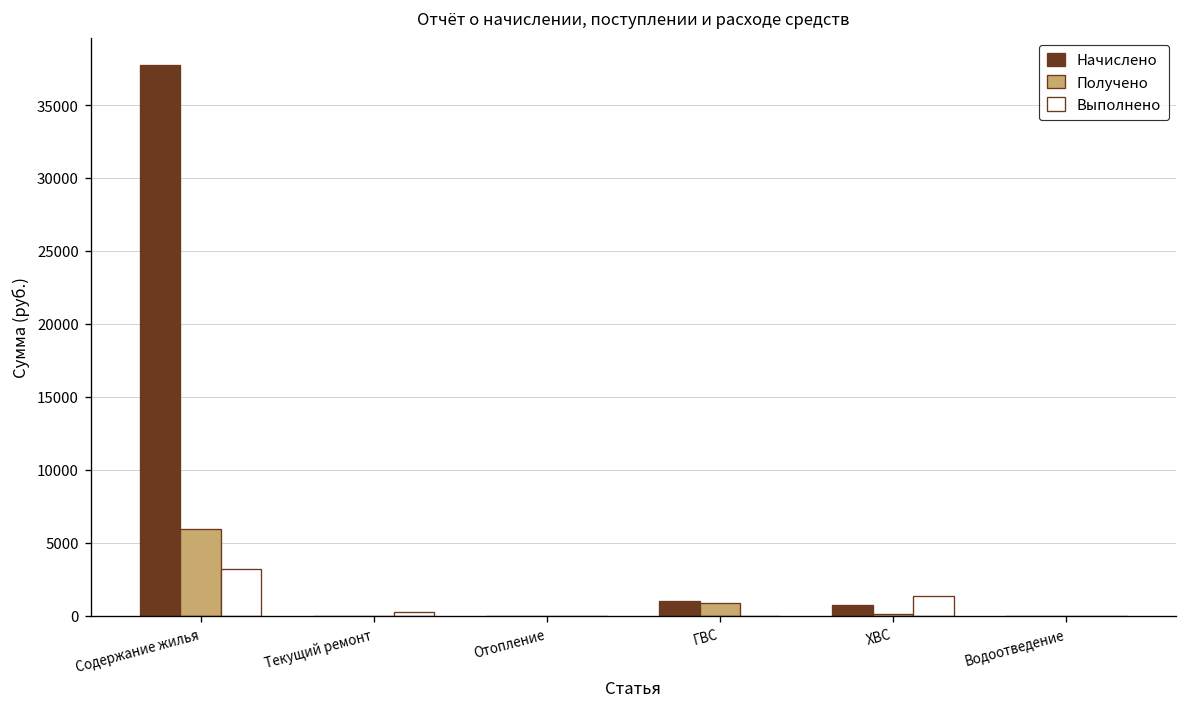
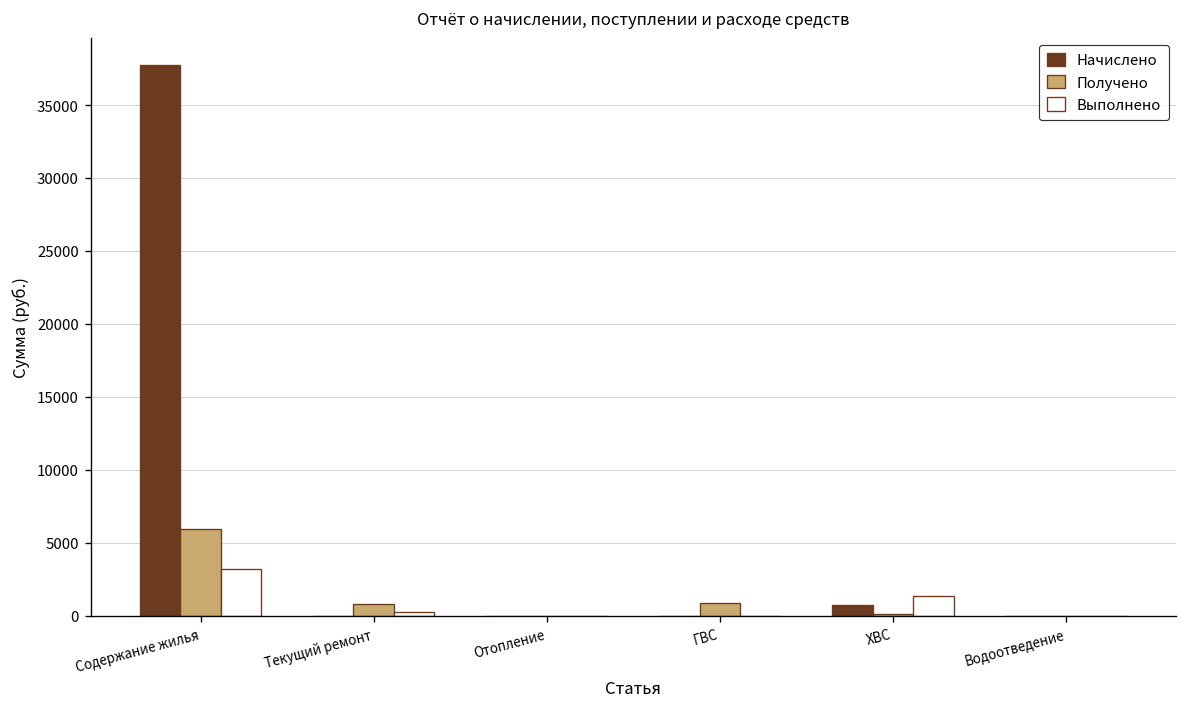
  {
    "Начислено": {
      "Содержание жилья": 37700,
      "Текущий ремонт": 0,
      "Отопление": 0,
-     "ГВС": 1000,
+     "ГВС": 0,
      "ХВС": 700,
      "Водоотведение": 0
    },
    "Получено": {
      "Содержание жилья": 5900,
-     "Текущий ремонт": 0,
+     "Текущий ремонт": 800,
      "Отопление": 0,
      "ГВС": 800,
      "Водоотведение": 0
    },
    "Выполнено": {
      "Содержание жилья": 3200,
      "Текущий ремонт": 200,
      "Отопление": 0,
      "ГВС": 0,
      "ХВС": 1300,
      "Водоотведение": 0
    }
  }
